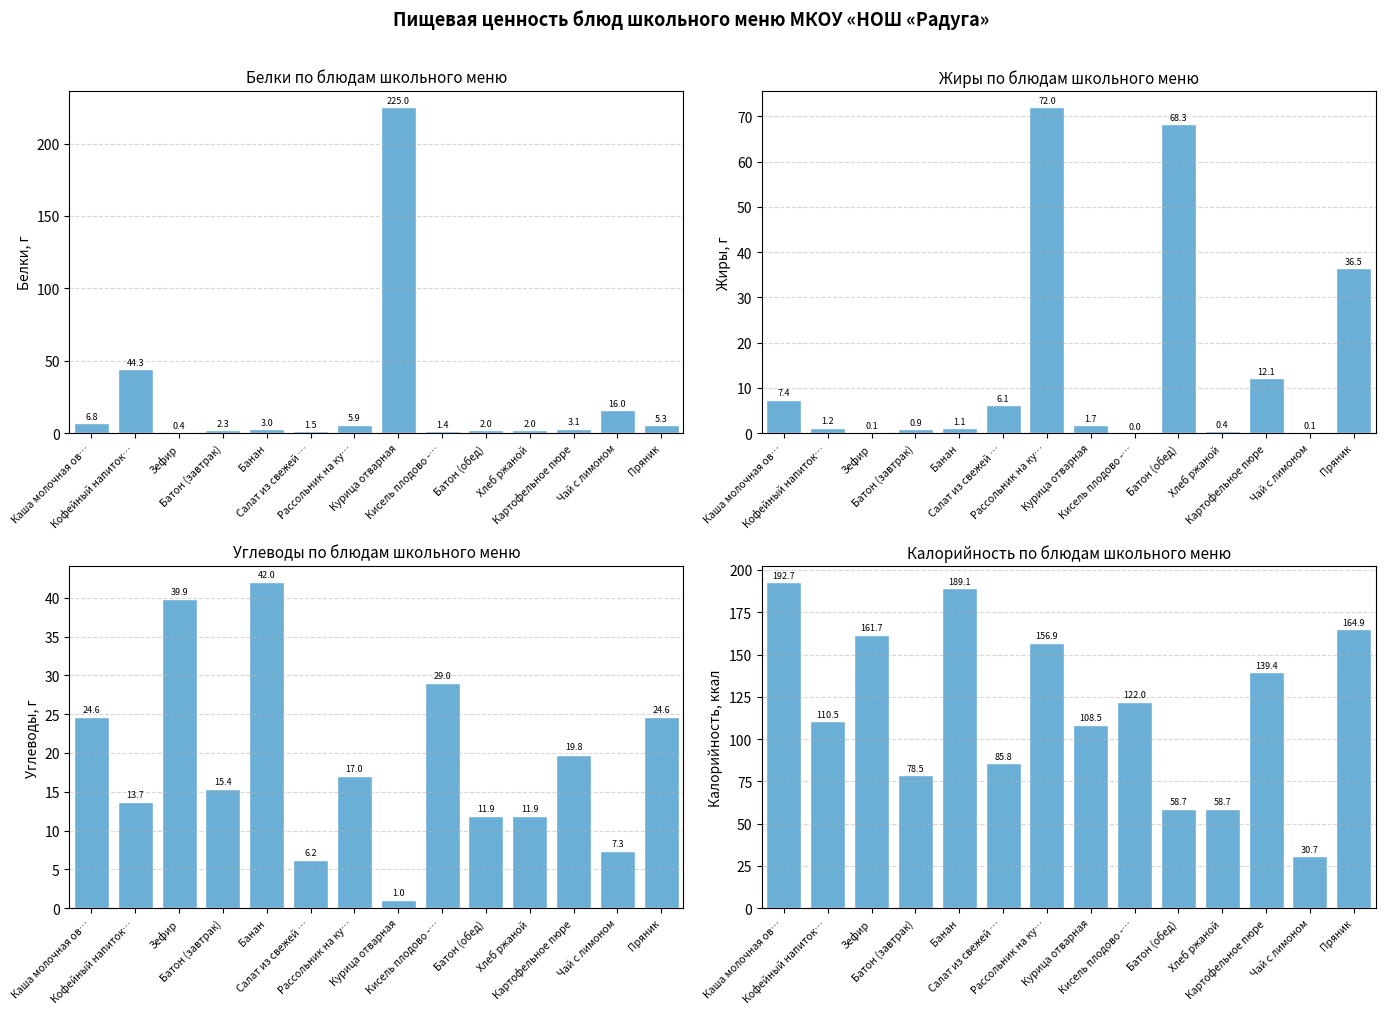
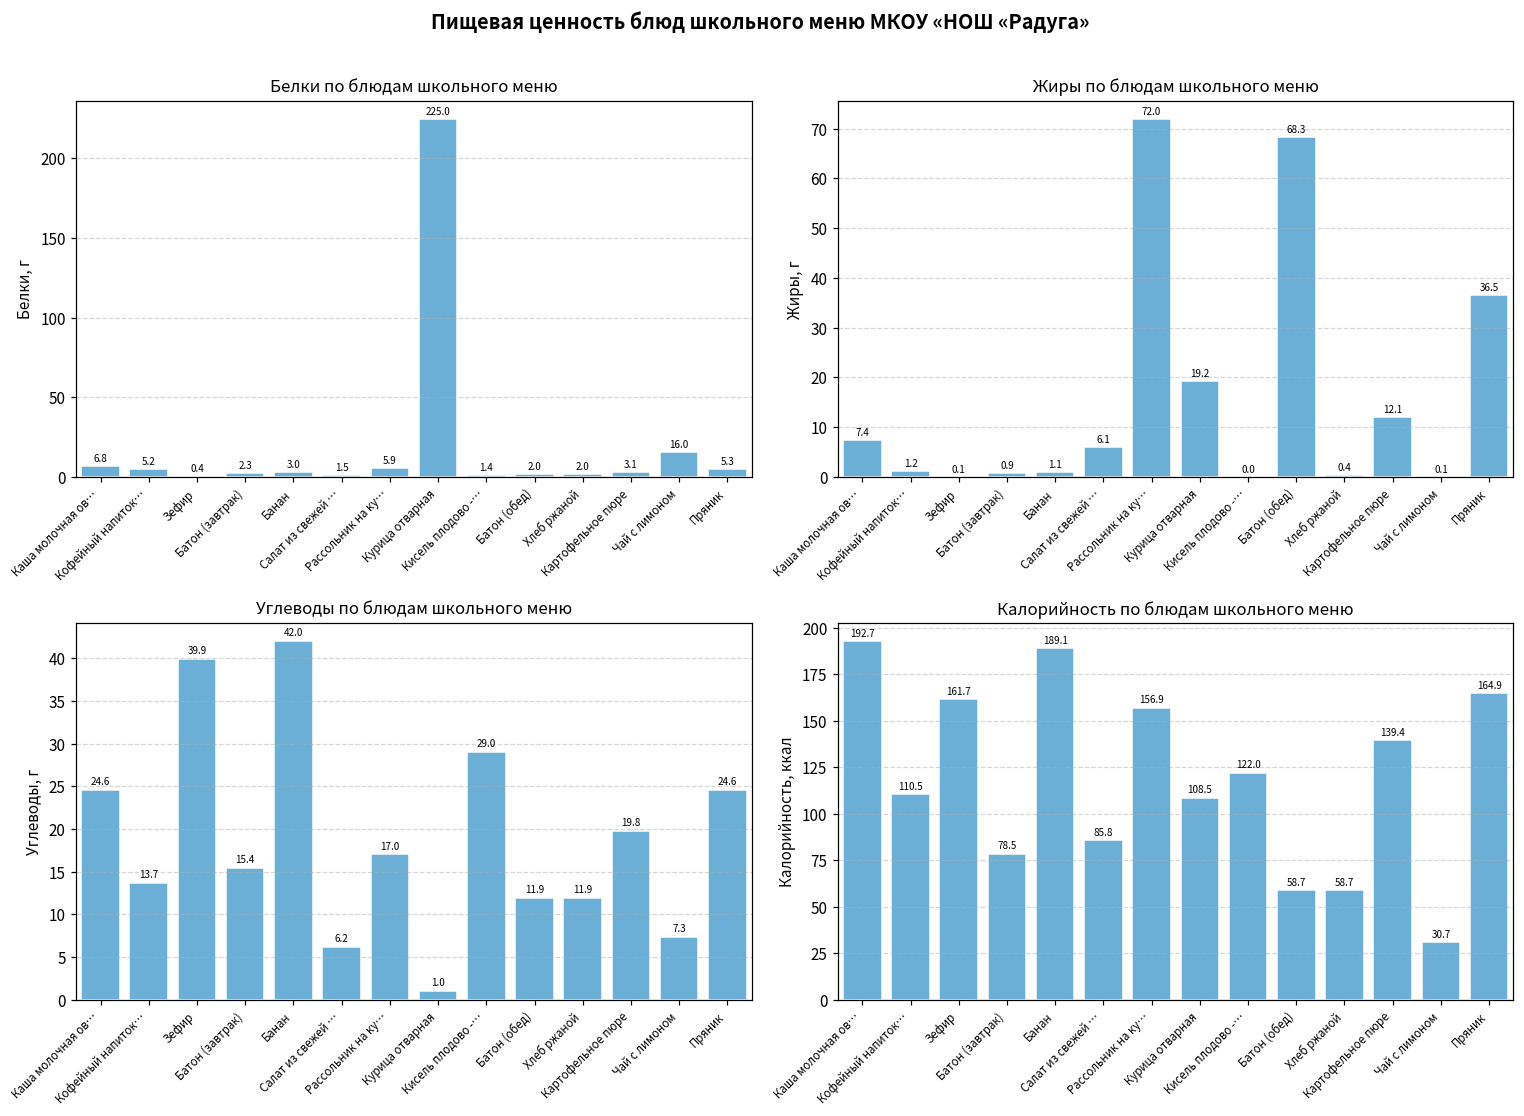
  {
    "Белки по блюдам школьного меню": {
      "Каша молочная ов…": 6.8,
-     "Кофейный напиток…": 44.3,
+     "Кофейный напиток…": 5.2,
      "Зефир": 0.4,
      "Батон (завтрак)": 2.3,
      "Банан": 3.0,
      "Салат из свежей …": 1.5,
      "Рассольник на ку…": 5.9,
      "Курица отварная": 225.0,
      "Кисель плодово -…": 1.4,
      "Батон (обед)": 2.0,
      "Хлеб ржаной": 2.0,
      "Картофельное пюре": 3.1,
      "Чай с лимоном": 16.0,
      "Пряник": 5.3
    },
    "Жиры по блюдам школьного меню": {
      "Каша молочная ов…": 7.4,
      "Кофейный напиток…": 1.2,
      "Зефир": 0.1,
      "Батон (завтрак)": 0.9,
      "Банан": 1.1,
      "Салат из свежей …": 6.1,
      "Рассольник на ку…": 72.0,
-     "Курица отварная": 1.7,
+     "Курица отварная": 19.2,
      "Кисель плодово -…": 0.0,
      "Батон (обед)": 68.3,
      "Хлеб ржаной": 0.4,
      "Картофельное пюре": 12.1,
      "Чай с лимоном": 0.1,
      "Пряник": 36.5
    },
    "Углеводы по блюдам школьного меню": {
      "Каша молочная ов…": 24.6,
      "Кофейный напиток…": 13.7,
      "Зефир": 39.9,
      "Батон (завтрак)": 15.4,
      "Банан": 42.0,
      "Салат из свежей …": 6.2,
      "Рассольник на ку…": 17.0,
      "Курица отварная": 1.0,
      "Кисель плодово -…": 29.0,
      "Батон (обед)": 11.9,
      "Хлеб ржаной": 11.9,
      "Картофельное пюре": 19.8,
      "Чай с лимоном": 7.3,
      "Пряник": 24.6
    },
    "Калорийность по блюдам школьного меню": {
      "Каша молочная ов…": 192.7,
      "Кофейный напиток…": 110.5,
      "Зефир": 161.7,
      "Батон (завтрак)": 78.5,
      "Банан": 189.1,
      "Салат из свежей …": 85.8,
      "Рассольник на ку…": 156.9,
      "Курица отварная": 108.5,
      "Кисель плодово -…": 122.0,
      "Батон (обед)": 58.7,
      "Хлеб ржаной": 58.7,
      "Картофельное пюре": 139.4,
      "Чай с лимоном": 30.7,
      "Пряник": 164.9
    }
  }
